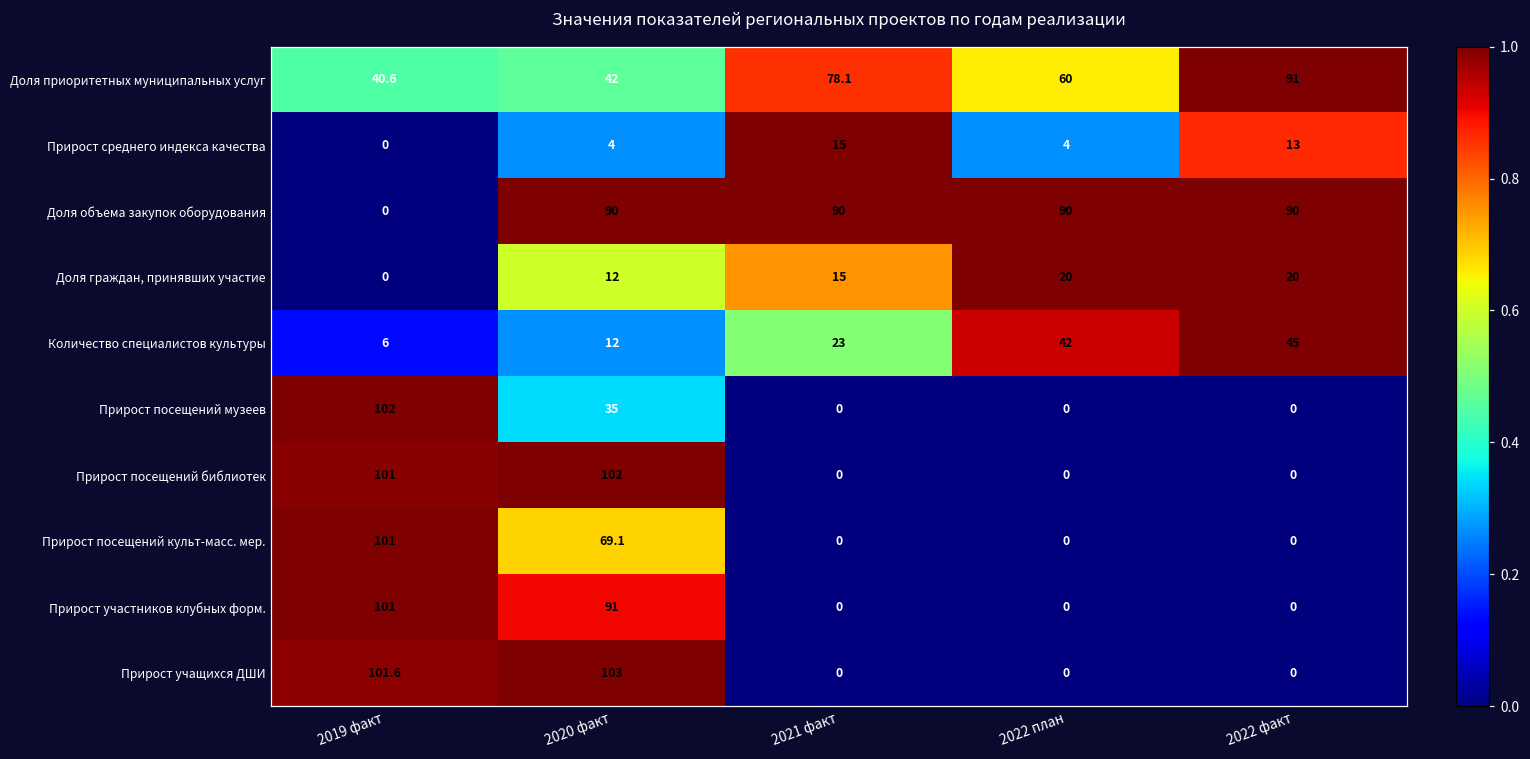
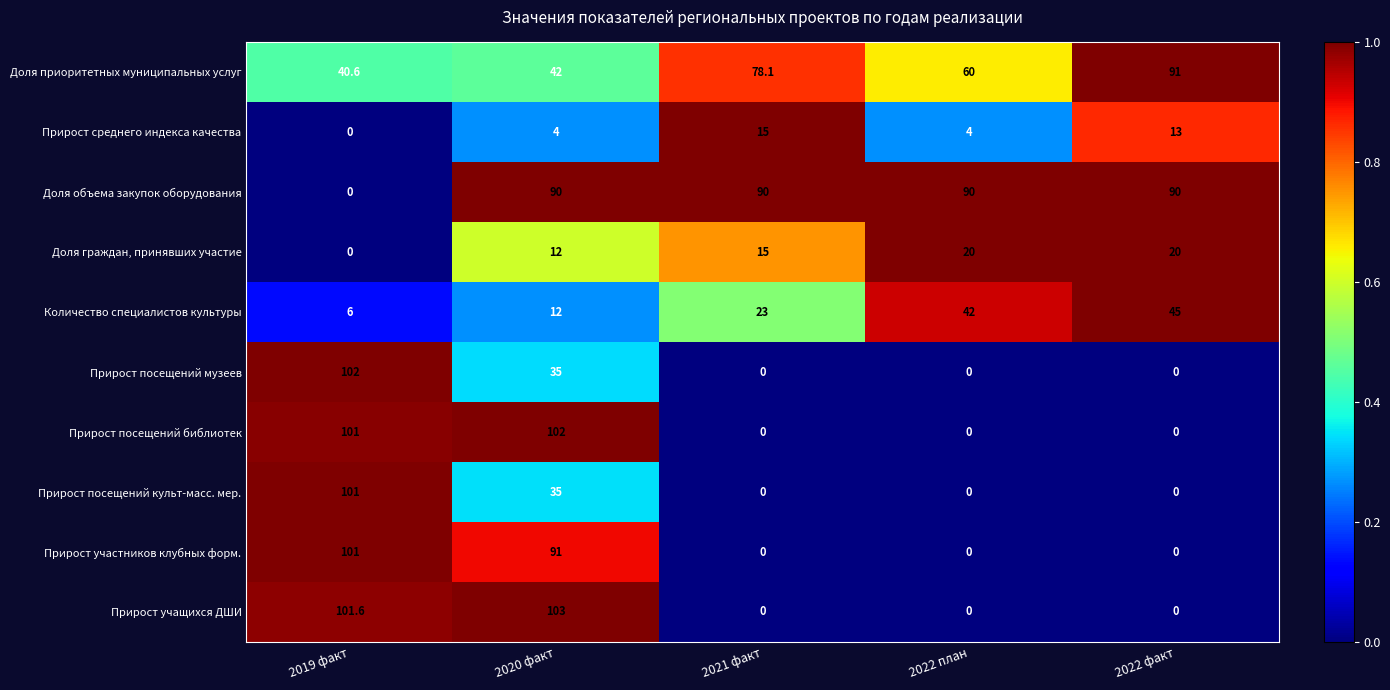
  {
    "Доля приоритетных муниципальных услуг": {
      "2019 факт": 40.6,
      "2020 факт": 42,
      "2021 факт": 78.1,
      "2022 план": 60,
      "2022 факт": 91
    },
    "Прирост среднего индекса качества": {
      "2019 факт": 0,
      "2020 факт": 4,
      "2021 факт": 15,
      "2022 план": 4,
      "2022 факт": 13
    },
    "Доля объема закупок оборудования": {
      "2019 факт": 0,
      "2020 факт": 90,
      "2021 факт": 90,
      "2022 план": 90,
      "2022 факт": 90
    },
    "Доля граждан, принявших участие": {
      "2019 факт": 0,
      "2020 факт": 12,
      "2021 факт": 15,
      "2022 план": 20,
      "2022 факт": 20
    },
    "Количество специалистов культуры": {
      "2019 факт": 6,
      "2020 факт": 12,
      "2021 факт": 23,
      "2022 план": 42,
      "2022 факт": 45
    },
    "Прирост посещений музеев": {
      "2019 факт": 102,
      "2020 факт": 35,
      "2021 факт": 0,
      "2022 план": 0,
      "2022 факт": 0
    },
    "Прирост посещений библиотек": {
      "2019 факт": 101,
      "2020 факт": 102,
      "2021 факт": 0,
      "2022 план": 0,
      "2022 факт": 0
    },
    "Прирост посещений культ-масс. мер.": {
      "2019 факт": 101,
-     "2020 факт": 69.1,
+     "2020 факт": 35,
      "2021 факт": 0,
      "2022 план": 0,
      "2022 факт": 0
    },
    "Прирост участников клубных форм.": {
      "2019 факт": 101,
      "2020 факт": 91,
      "2021 факт": 0,
      "2022 план": 0,
      "2022 факт": 0
    },
    "Прирост учащихся ДШИ": {
      "2019 факт": 101.6,
      "2020 факт": 103,
      "2021 факт": 0,
      "2022 план": 0,
      "2022 факт": 0
    }
  }
